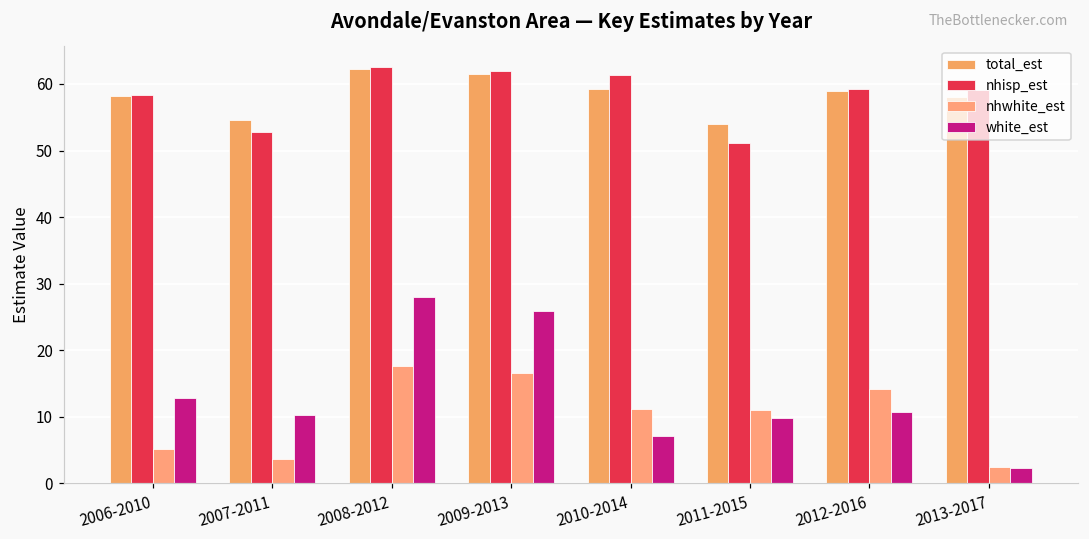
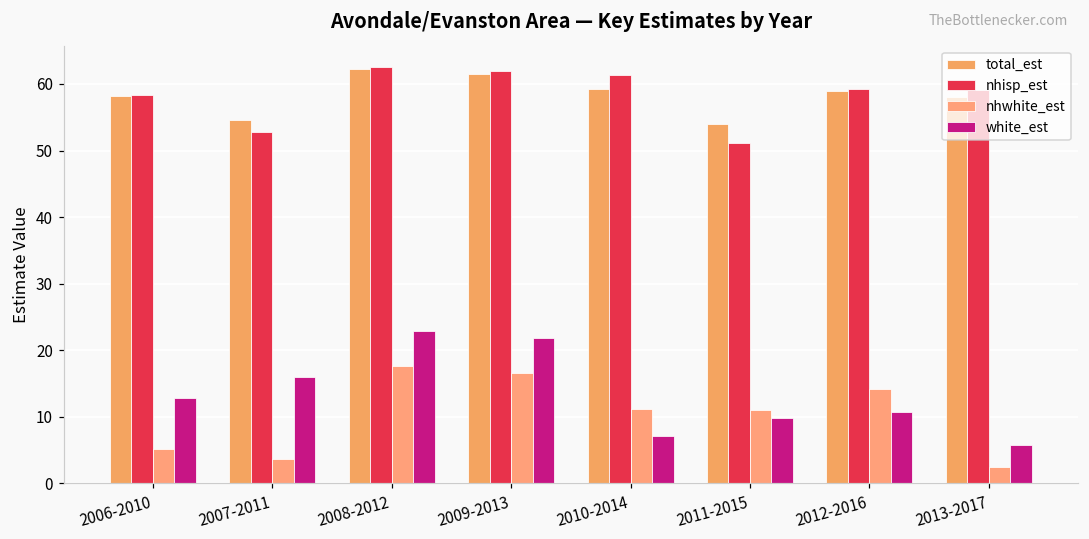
  {
    "nhisp_est": {
      "2006-2010": 58,
      "2007-2011": 53,
      "2008-2012": 63,
      "2009-2013": 62,
      "2010-2014": 61,
      "2011-2015": 51,
      "2012-2016": 59
    },
    "white_est": {
      "2006-2010": 13,
-     "2007-2011": 10,
-     "2008-2012": 28,
-     "2009-2013": 26,
+     "2007-2011": 16,
+     "2008-2012": 23,
+     "2009-2013": 22,
      "2010-2014": 7,
      "2011-2015": 10,
      "2012-2016": 11,
-     "2013-2017": 2
+     "2013-2017": 6
    }
  }
